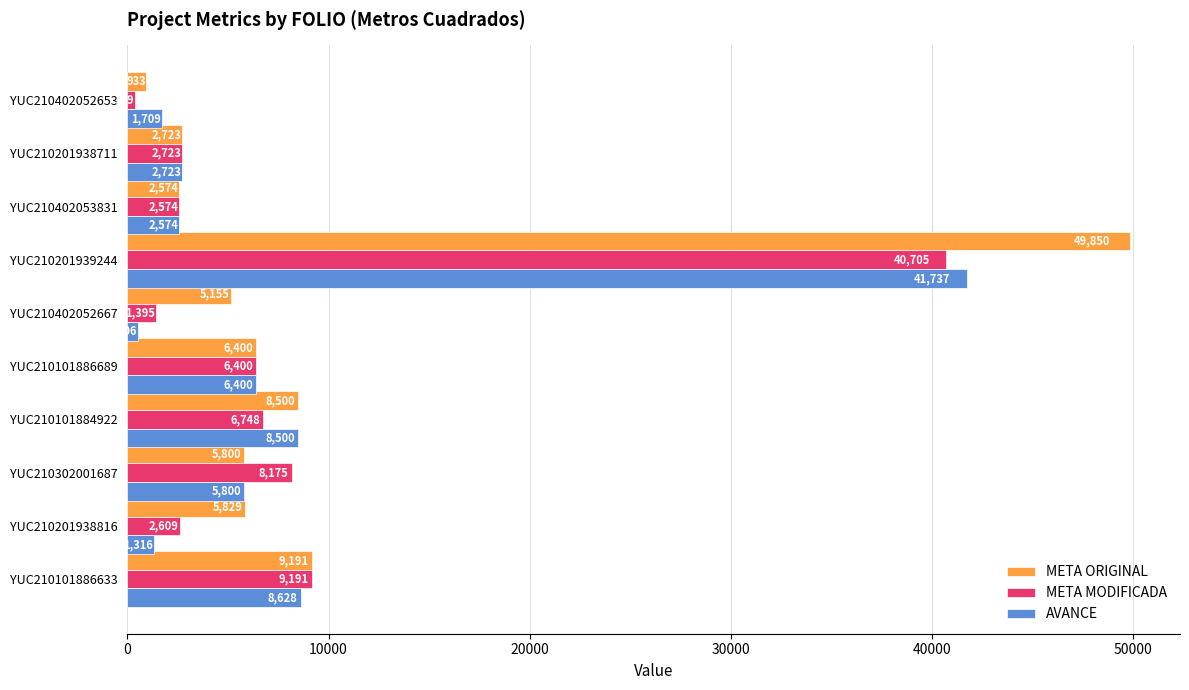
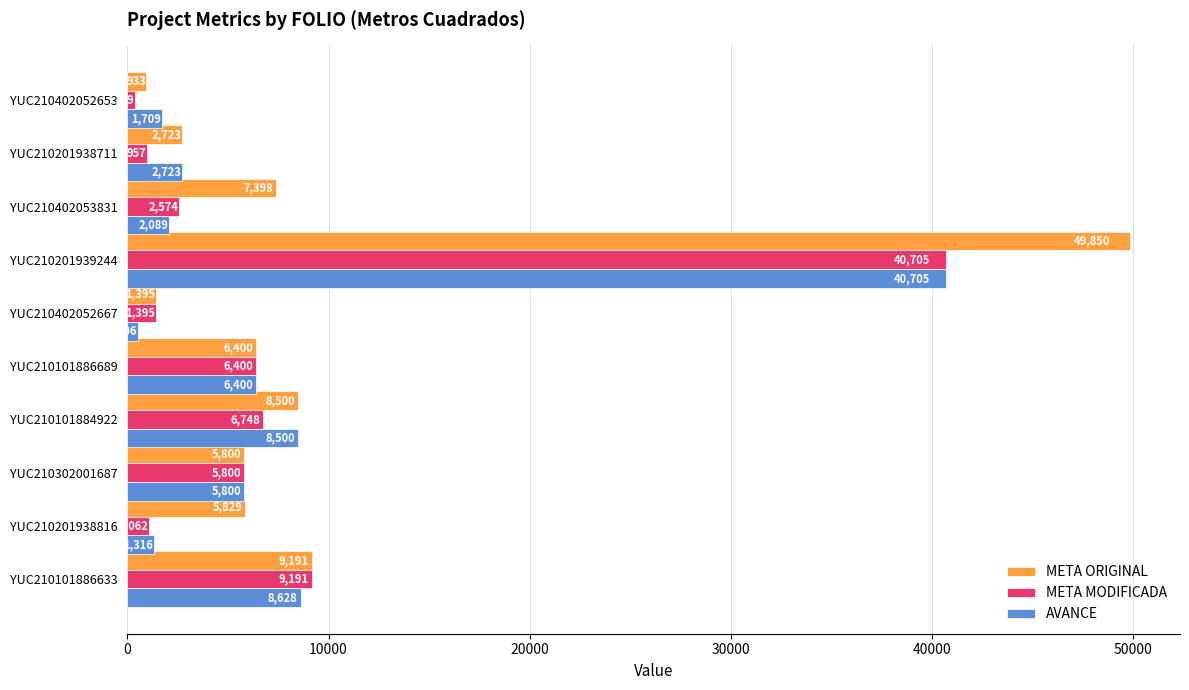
  {
    "META ORIGINAL": {
      "YUC210402052653": "933",
      "YUC210201938711": "2,723",
-     "YUC210402053831": "2,574",
+     "YUC210402053831": "7,398",
      "YUC210201939244": "49,850",
-     "YUC210402052667": "5,155",
+     "YUC210402052667": "1,395",
      "YUC210101886689": "6,400",
      "YUC210101884922": "8,500",
      "YUC210302001687": "5,800",
      "YUC210201938816": "5,829",
      "YUC210101886633": "9,191"
    },
    "META MODIFICADA": {
-     "YUC210201938711": "2,723",
+     "YUC210201938711": "957",
      "YUC210402053831": "2,574",
      "YUC210201939244": "40,705",
      "YUC210402052667": "1,395",
      "YUC210101886689": "6,400",
      "YUC210101884922": "6,748",
-     "YUC210302001687": "8,175",
-     "YUC210201938816": "2,609",
+     "YUC210302001687": "5,800",
+     "YUC210201938816": "1,062",
      "YUC210101886633": "9,191"
    },
    "AVANCE": {
      "YUC210402052653": "1,709",
      "YUC210201938711": "2,723",
-     "YUC210402053831": "2,574",
-     "YUC210201939244": "41,737",
+     "YUC210402053831": "2,089",
+     "YUC210201939244": "40,705",
      "YUC210101886689": "6,400",
      "YUC210101884922": "8,500",
      "YUC210302001687": "5,800",
      "YUC210201938816": "1,316",
      "YUC210101886633": "8,628"
    }
  }
